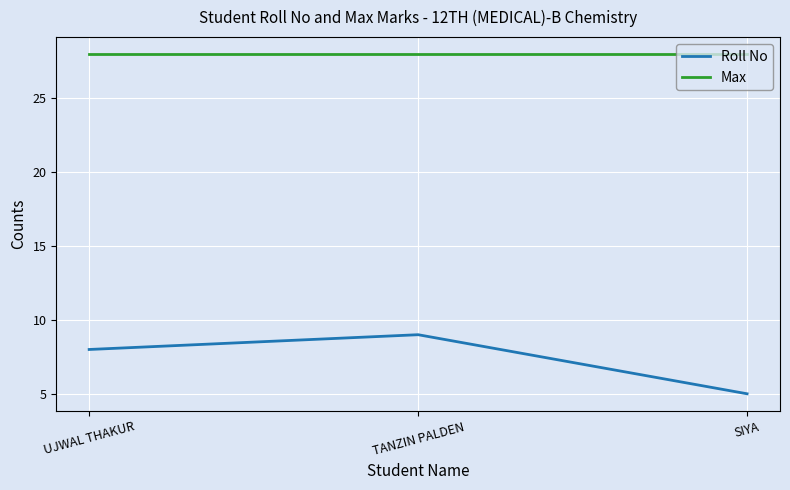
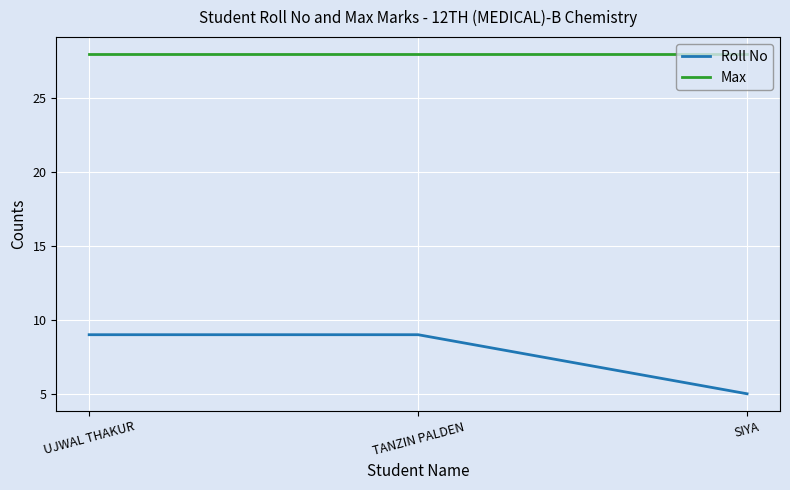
  {
    "Roll No": {
-     "UJWAL THAKUR": 8,
+     "UJWAL THAKUR": 9,
      "TANZIN PALDEN": 9,
      "SIYA": 5
    },
    "Max": {
      "UJWAL THAKUR": 28,
      "TANZIN PALDEN": 28
    }
  }
